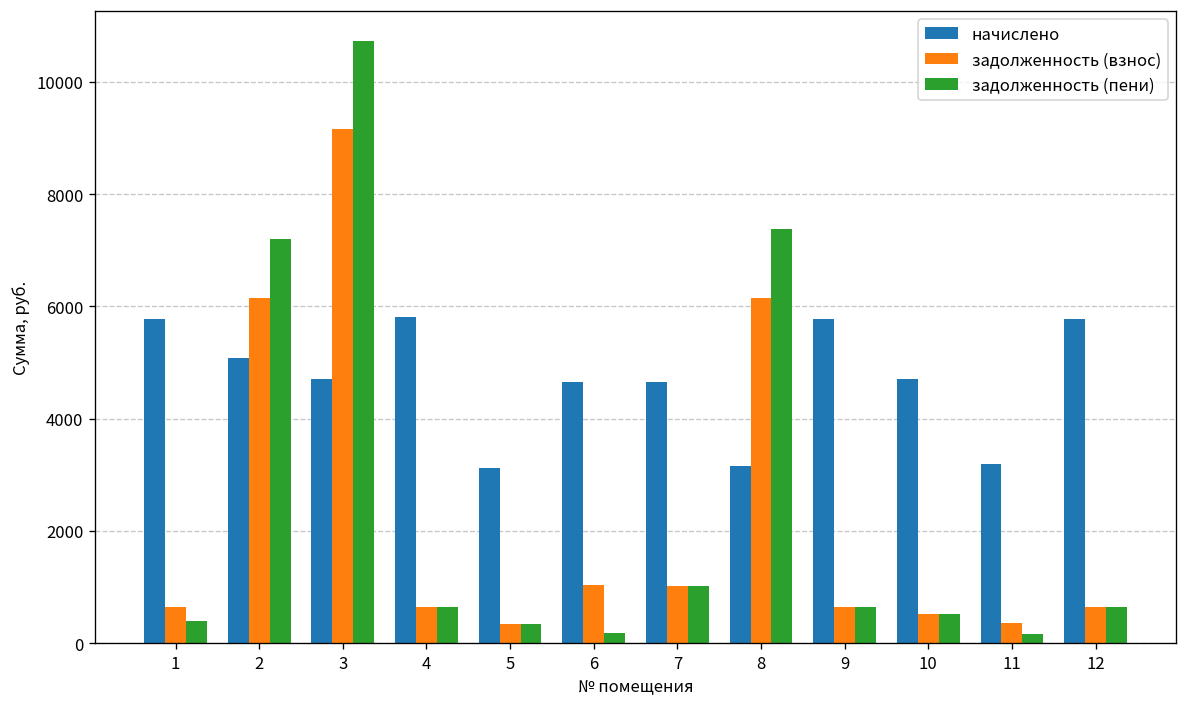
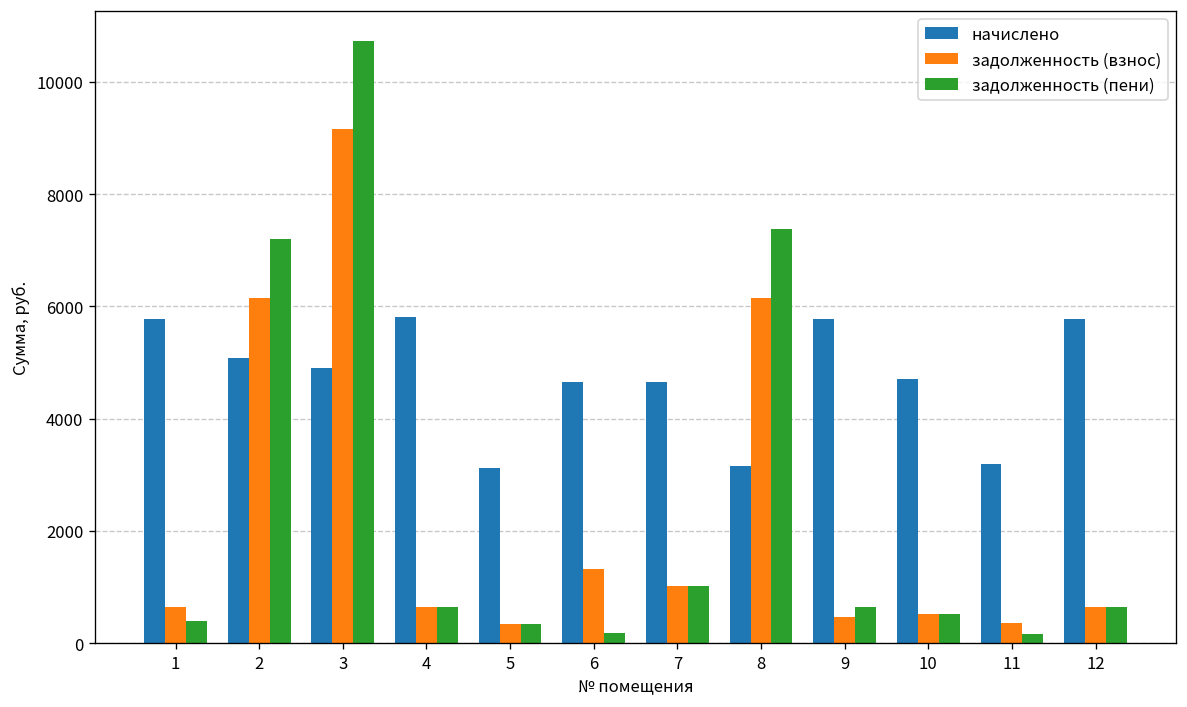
  {
    "начислено": {
      "1": 5800,
      "2": 5100,
-     "3": 4700,
+     "3": 4900,
      "4": 5800,
      "5": 3100,
      "6": 4700,
      "7": 4700,
      "8": 3200,
      "9": 5800,
      "10": 4700,
      "11": 3200,
      "12": 5800
    },
    "задолженность (взнос)": {
      "1": 600,
      "2": 6200,
      "3": 9200,
      "4": 600,
      "5": 300,
-     "6": 1000,
+     "6": 1300,
      "7": 1000,
      "8": 6200,
-     "9": 600,
+     "9": 500,
      "10": 500,
      "11": 400,
      "12": 600
    },
    "задолженность (пени)": {
      "1": 400,
      "2": 7200,
      "3": 10700,
      "4": 600,
      "5": 300,
      "6": 200,
      "7": 1000,
      "8": 7400,
      "9": 600,
      "10": 500,
      "11": 200,
      "12": 600
    }
  }
